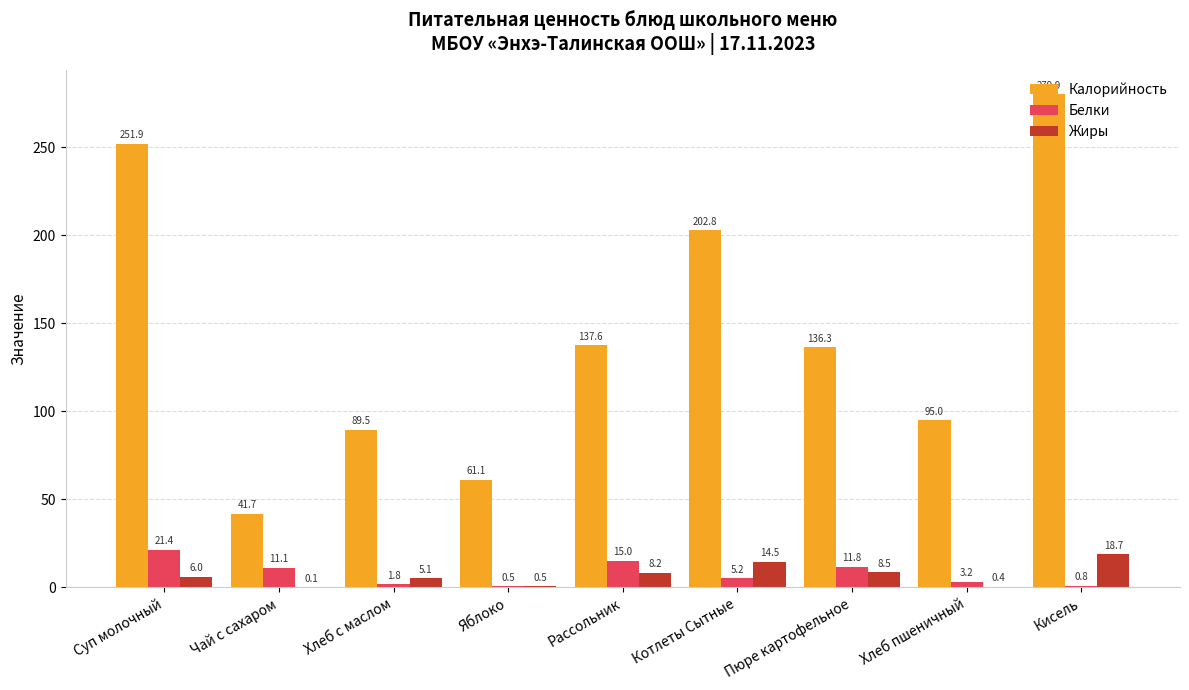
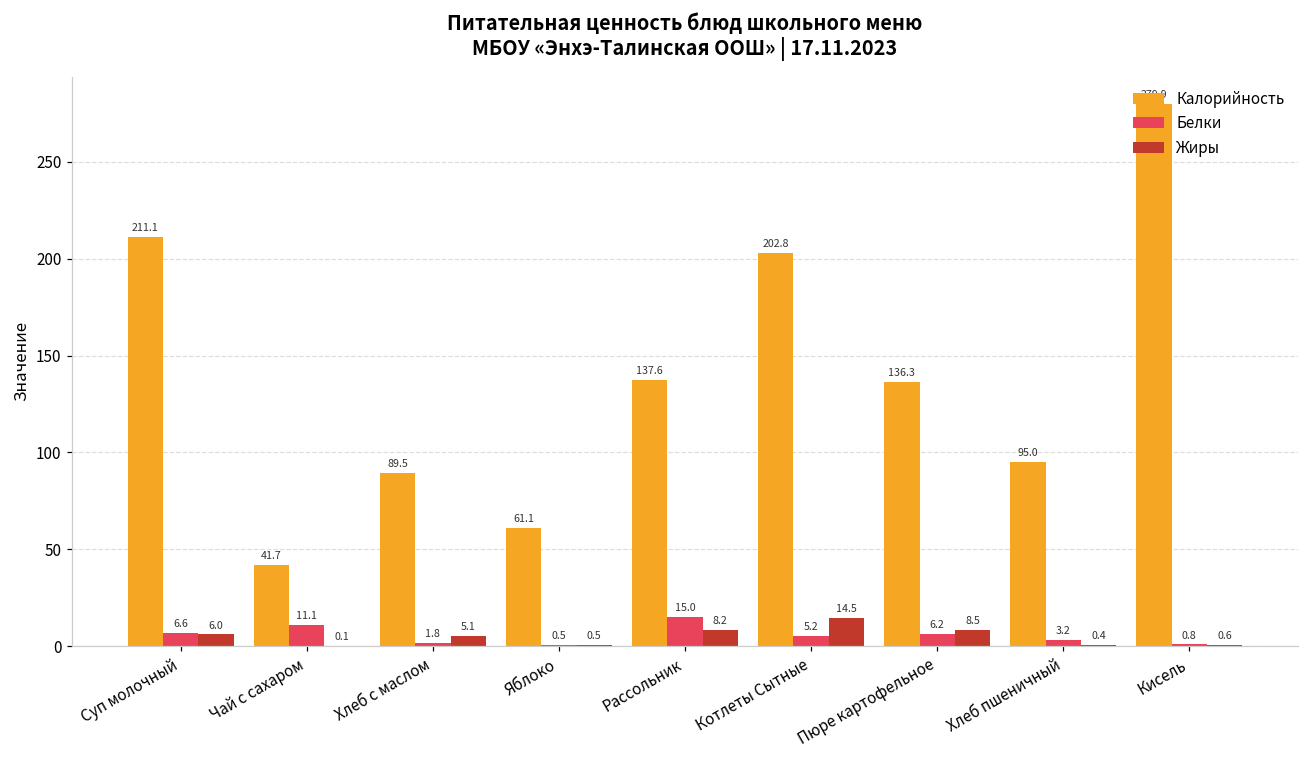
  {
    "Калорийность": {
-     "Суп молочный": 251.9,
+     "Суп молочный": 211.1,
      "Чай с сахаром": 41.7,
      "Хлеб с маслом": 89.5,
      "Яблоко": 61.1,
      "Рассольник": 137.6,
      "Котлеты Сытные": 202.8,
      "Пюре картофельное": 136.3,
      "Хлеб пшеничный": 95.0,
      "Кисель": 279.9
    },
    "Белки": {
-     "Суп молочный": 21.4,
+     "Суп молочный": 6.6,
      "Чай с сахаром": 11.1,
      "Хлеб с маслом": 1.8,
      "Яблоко": 0.5,
      "Рассольник": 15.0,
      "Котлеты Сытные": 5.2,
-     "Пюре картофельное": 11.8,
+     "Пюре картофельное": 6.2,
      "Хлеб пшеничный": 3.2,
      "Кисель": 0.8
    },
    "Жиры": {
      "Суп молочный": 6.0,
      "Чай с сахаром": 0.1,
      "Хлеб с маслом": 5.1,
      "Яблоко": 0.5,
      "Рассольник": 8.2,
      "Котлеты Сытные": 14.5,
      "Пюре картофельное": 8.5,
      "Хлеб пшеничный": 0.4,
-     "Кисель": 18.7
+     "Кисель": 0.6
    }
  }
